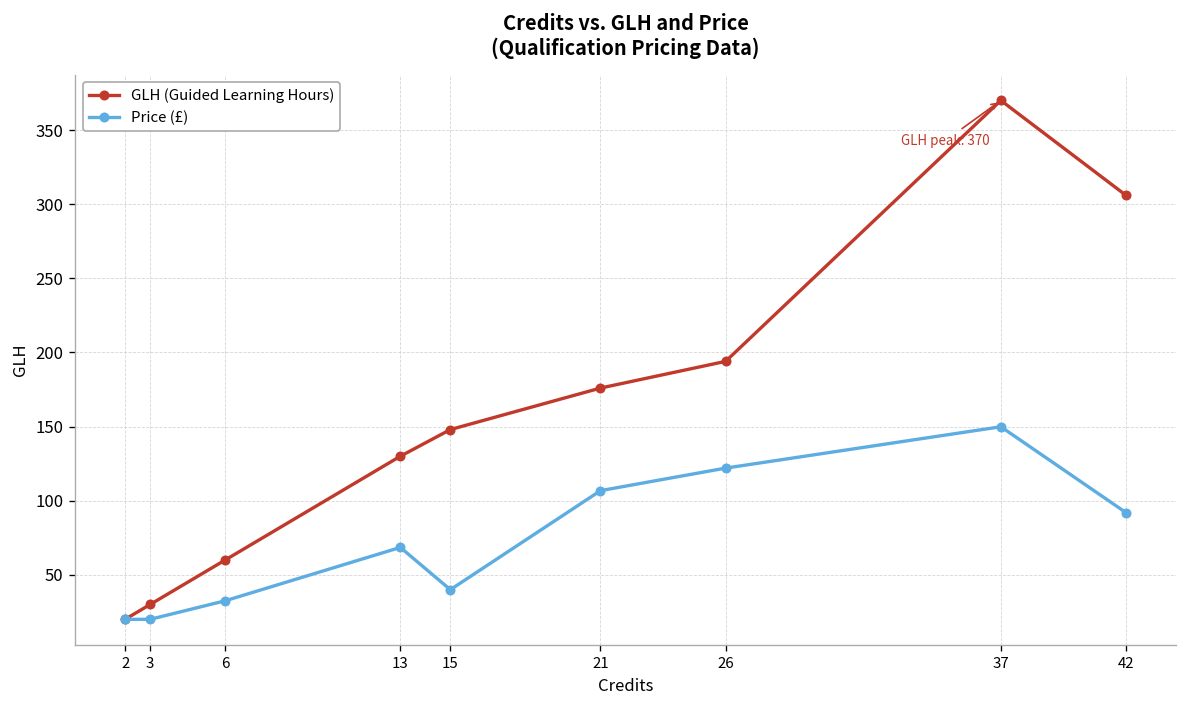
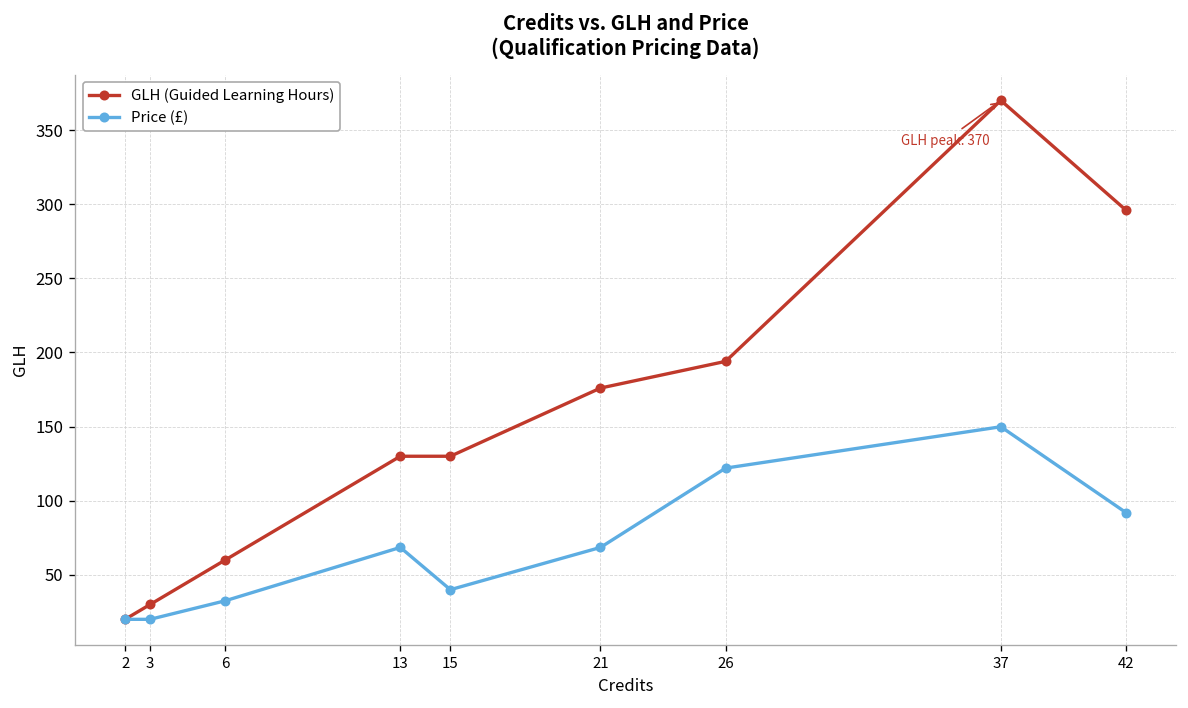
  {
    "GLH (Guided Learning Hours)": {
      "3": 30,
      "6": 60,
      "13": 130,
-     "15": 148,
+     "15": 130,
      "21": 176,
      "26": 194,
-     "42": 306
+     "42": 296
    },
    "Price (£)": {
      "3": 20,
      "6": 33,
      "13": 69,
      "15": 40,
-     "21": 107,
+     "21": 69,
      "26": 122,
      "37": 150,
      "42": 92
    }
  }
